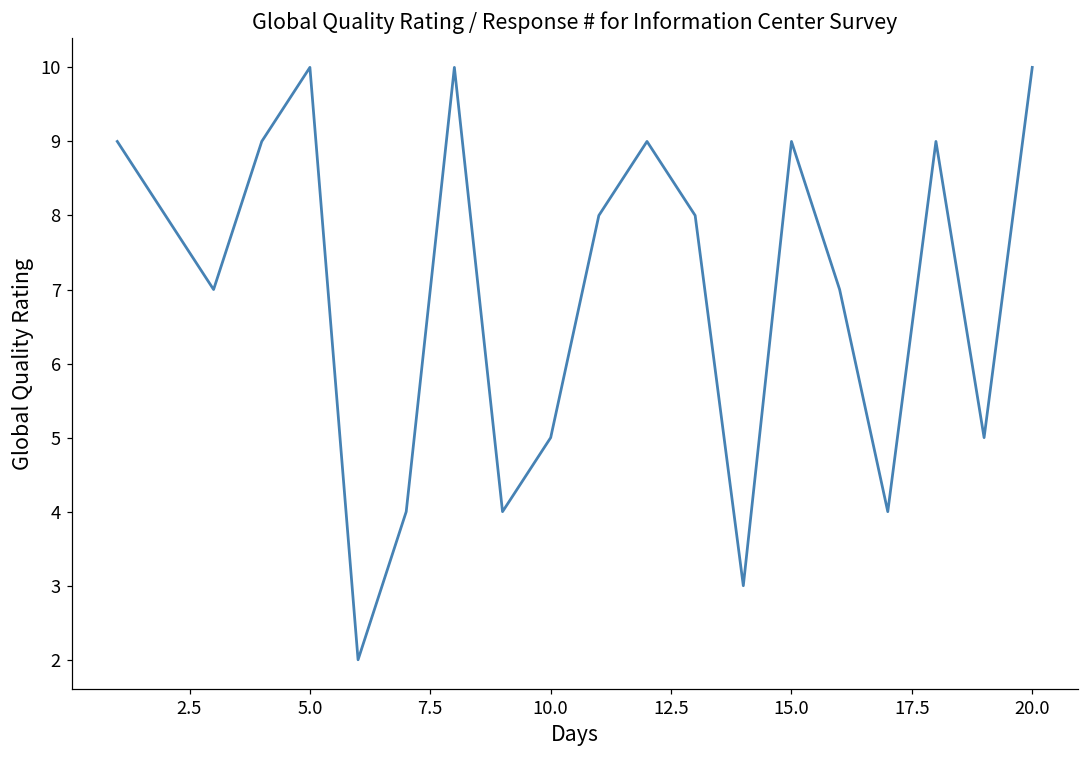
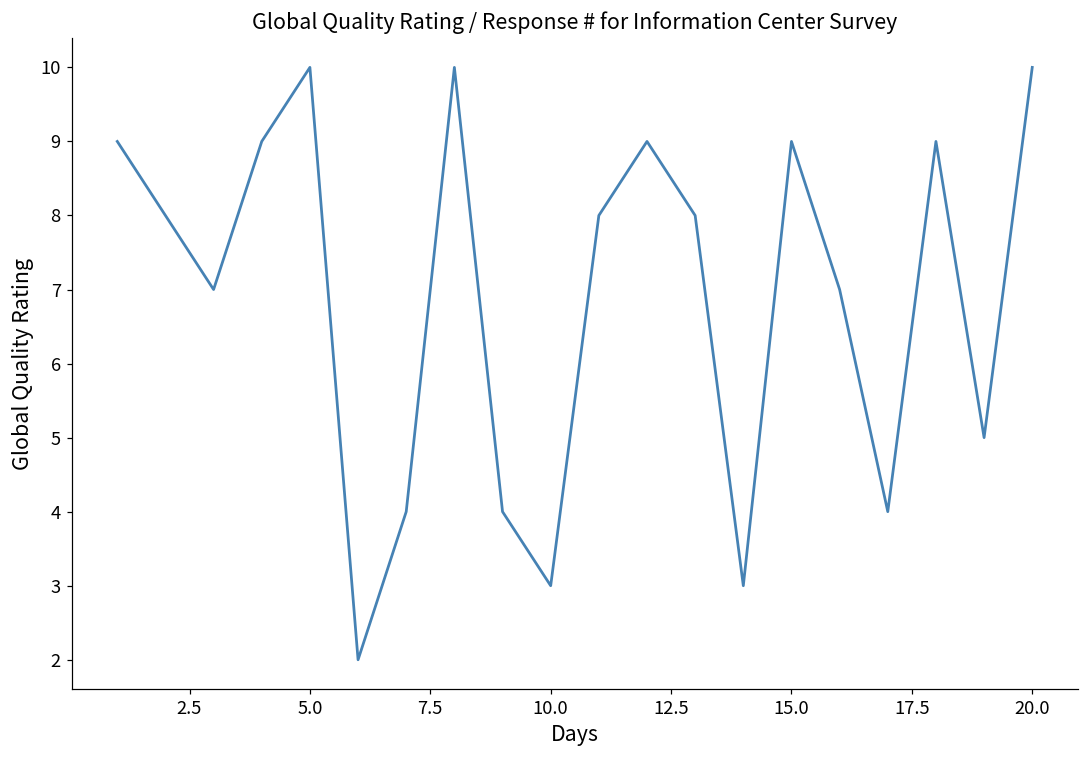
  {
    "5.0": 10,
-   "10.0": 5,
+   "10.0": 3,
    "15.0": 9,
    "20.0": 10
  }
